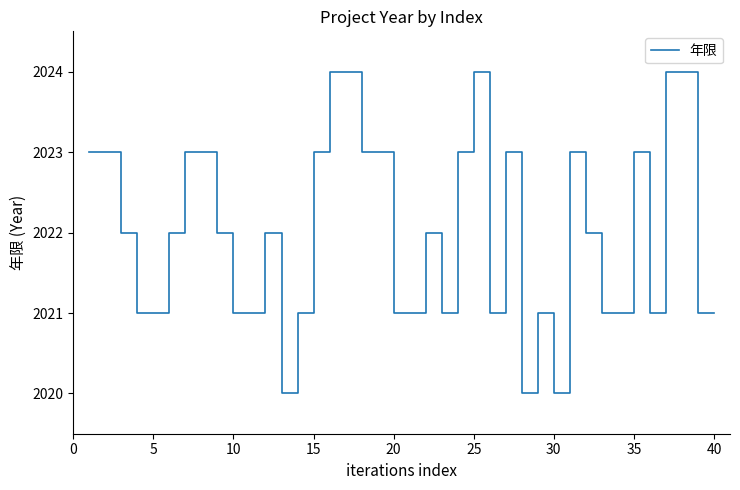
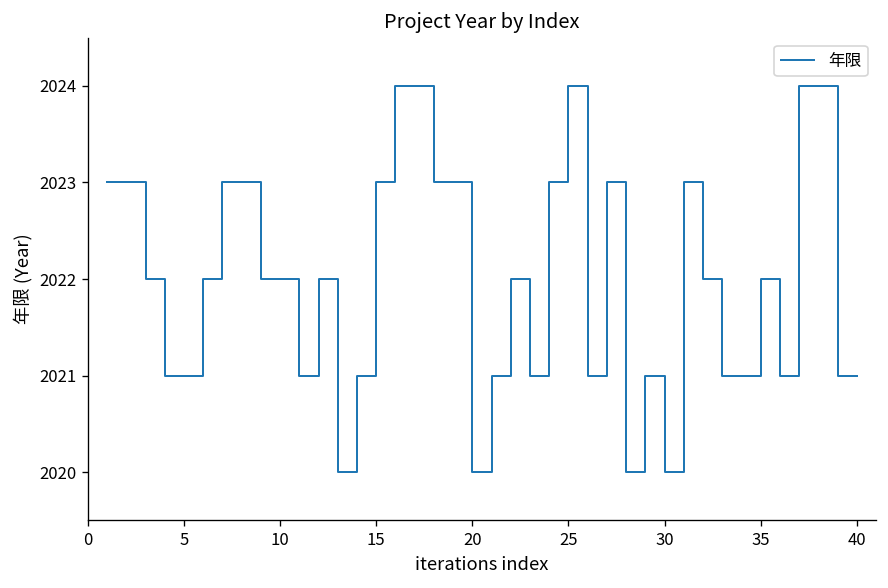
  {
    "5": 2021,
-   "10": 2021,
+   "10": 2022,
    "15": 2023,
-   "20": 2021,
+   "20": 2020,
    "25": 2024,
    "30": 2020,
-   "35": 2023,
+   "35": 2022,
    "40": 2021
  }
